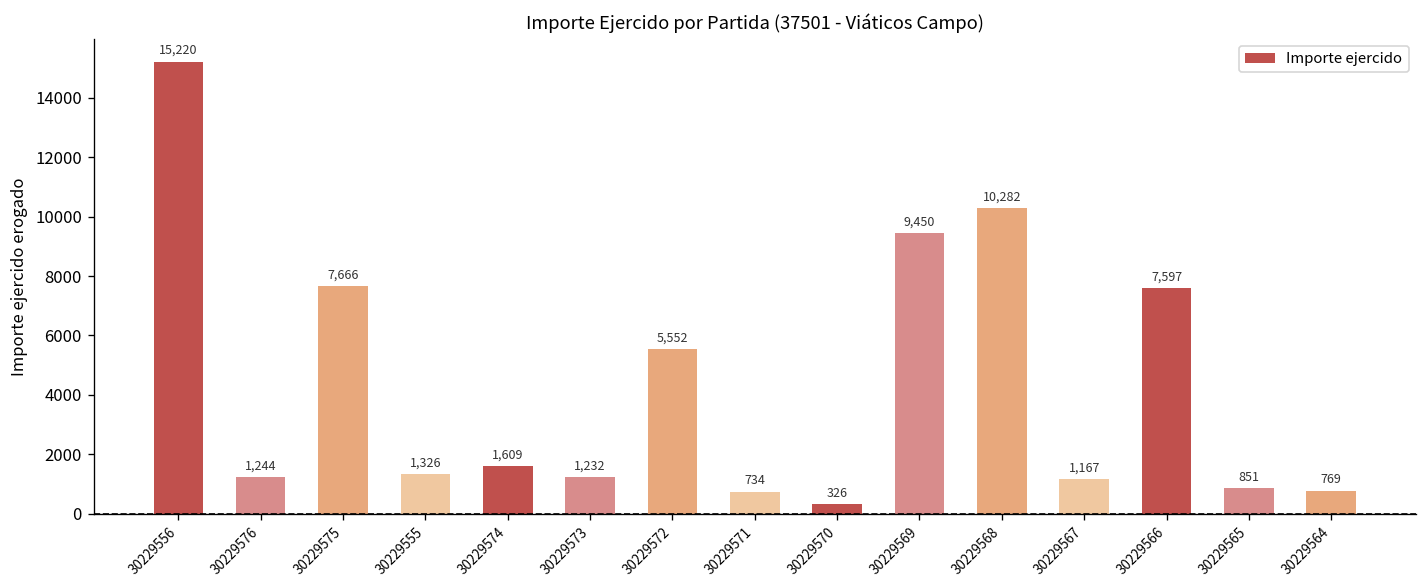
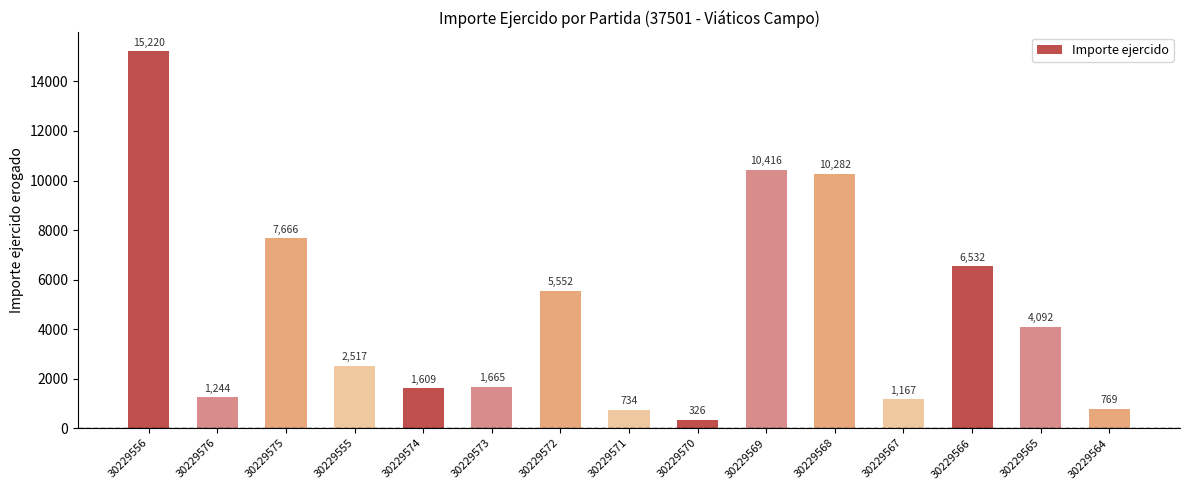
  {
    "30229556": "15,220",
    "30229576": "1,244",
    "30229575": "7,666",
-   "30229555": "1,326",
+   "30229555": "2,517",
    "30229574": "1,609",
-   "30229573": "1,232",
+   "30229573": "1,665",
    "30229572": "5,552",
    "30229571": "734",
    "30229570": "326",
-   "30229569": "9,450",
+   "30229569": "10,416",
    "30229568": "10,282",
    "30229567": "1,167",
-   "30229566": "7,597",
-   "30229565": "851",
+   "30229566": "6,532",
+   "30229565": "4,092",
    "30229564": "769"
  }
